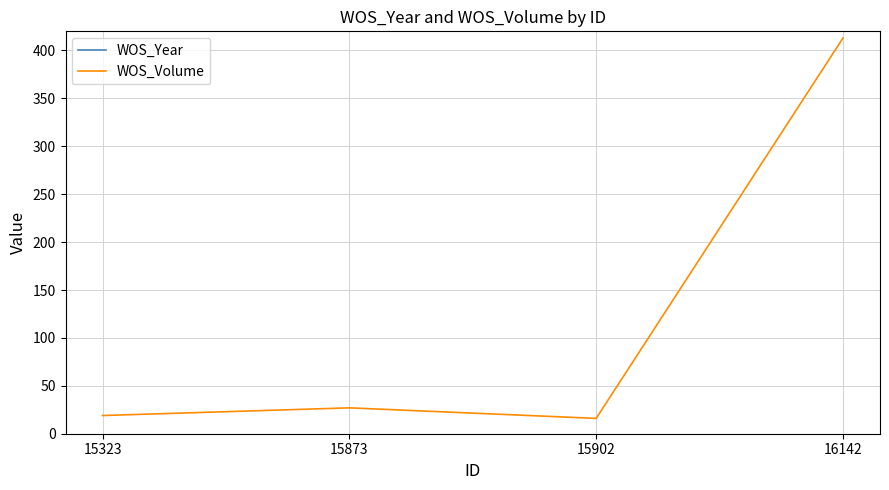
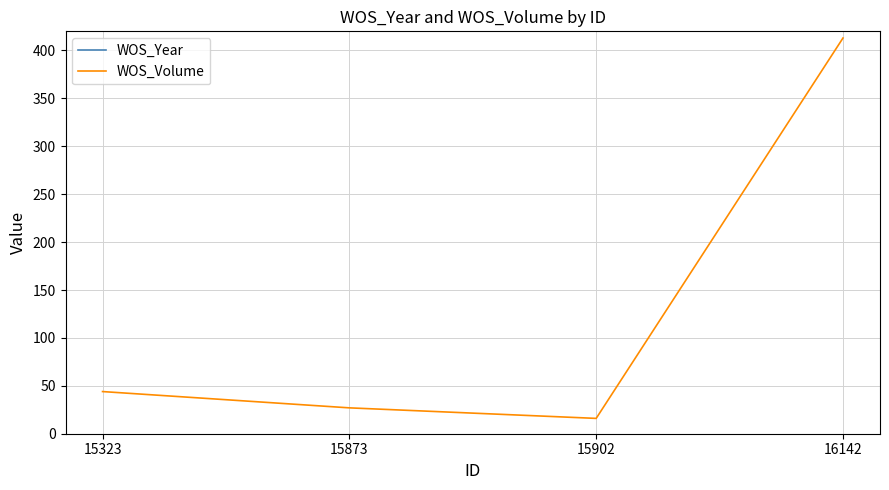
  {
    "WOS_Volume": {
-     "15323": 20,
+     "15323": 40,
      "15873": 30,
      "15902": 20,
      "16142": 410
    }
  }
